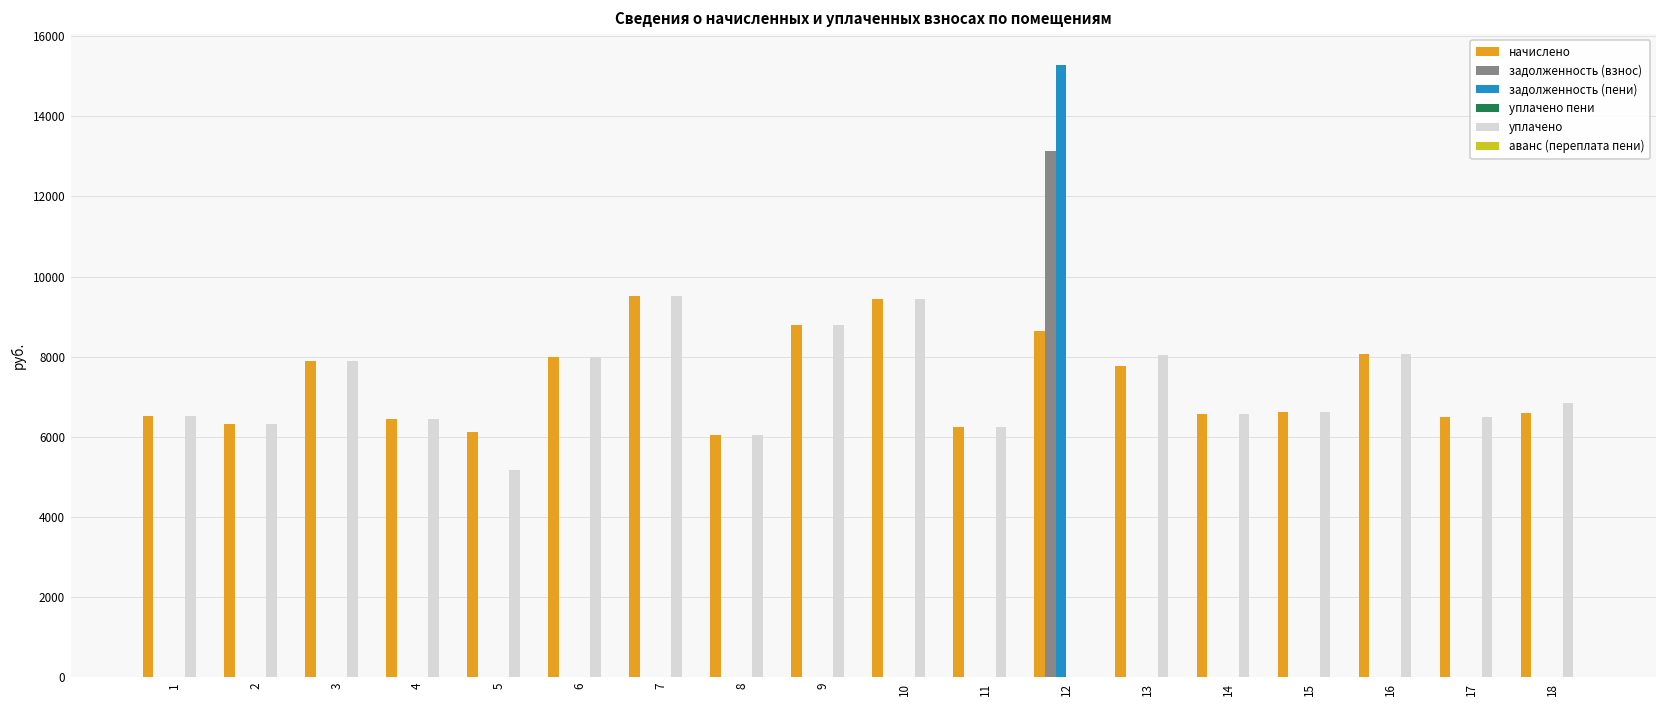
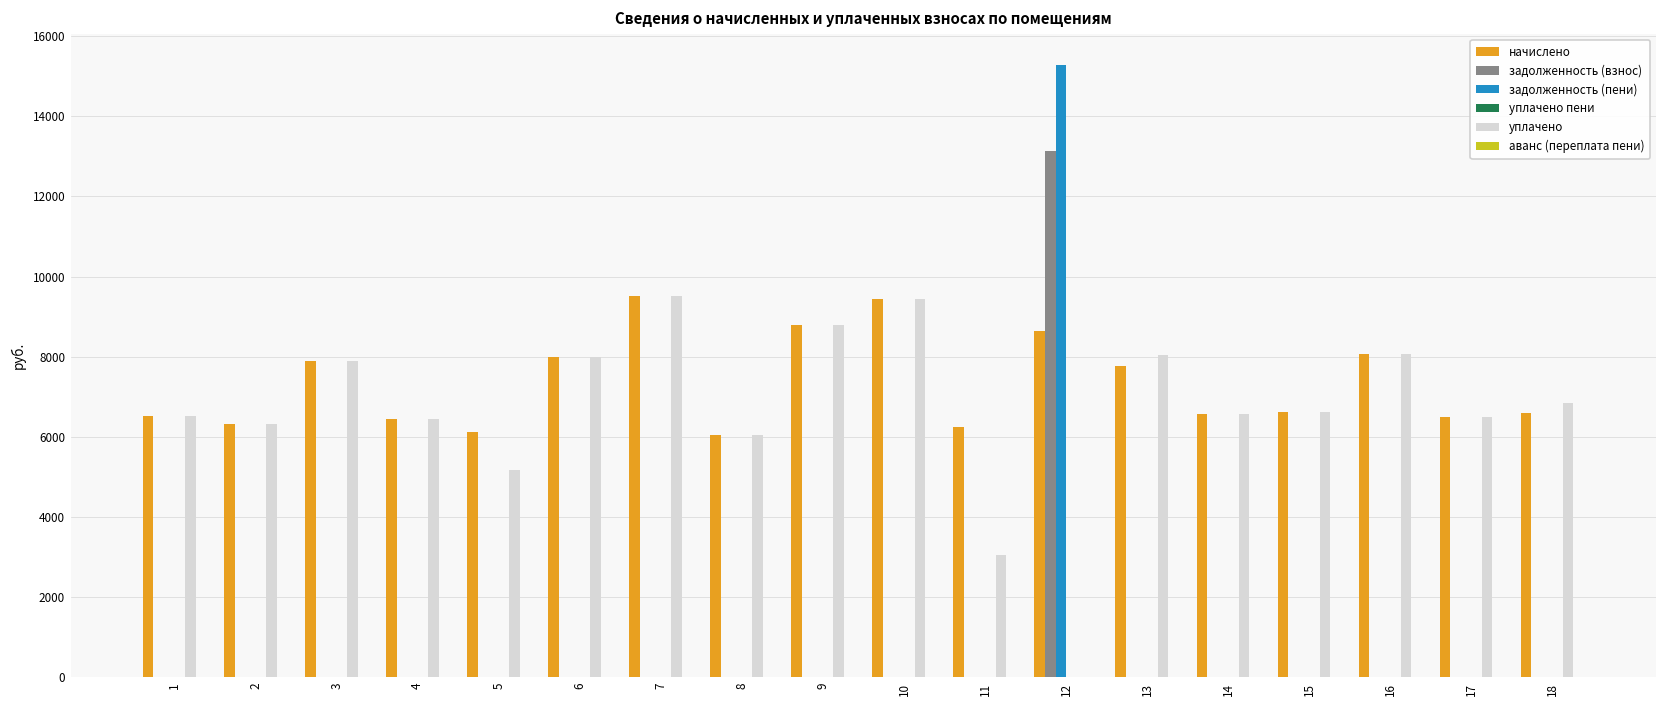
  {
    "задолженность (взнос)": {
      "1": 0,
      "2": 0,
      "3": 0,
      "4": 0,
      "5": 0,
      "6": 0,
      "7": 0,
      "8": 0,
      "9": 0,
      "10": 0,
      "11": 0,
      "12": 13100,
      "13": 0,
      "14": 0,
      "15": 0,
      "16": 0,
      "17": 0,
      "18": 0
    },
    "задолженность (пени)": {
      "1": 0,
      "2": 0,
      "3": 0,
      "4": 0,
      "5": 0,
      "6": 0,
      "7": 0,
      "8": 0,
      "9": 0,
      "10": 0,
      "11": 0,
      "12": 15300,
      "13": 0,
      "14": 0,
      "15": 0,
      "16": 0,
      "17": 0,
      "18": 0
    },
    "уплачено пени": {
      "1": 0,
      "2": 0,
      "3": 0,
      "4": 0,
      "5": 0,
      "6": 0,
      "7": 0,
      "8": 0,
      "9": 0,
      "10": 0,
      "11": 0,
      "12": 0,
      "13": 0,
      "14": 0,
      "15": 0,
      "16": 0,
      "17": 0
    },
    "уплачено": {
      "1": 6500,
      "2": 6300,
      "3": 7900,
      "4": 6400,
      "5": 5200,
      "6": 8000,
      "7": 9500,
      "8": 6000,
      "9": 8800,
      "10": 9400,
-     "11": 6300,
+     "11": 3000,
      "12": 0,
      "13": 8000,
      "14": 6600,
      "15": 6600,
      "16": 8100,
      "17": 6500,
      "18": 6800
    }
  }
